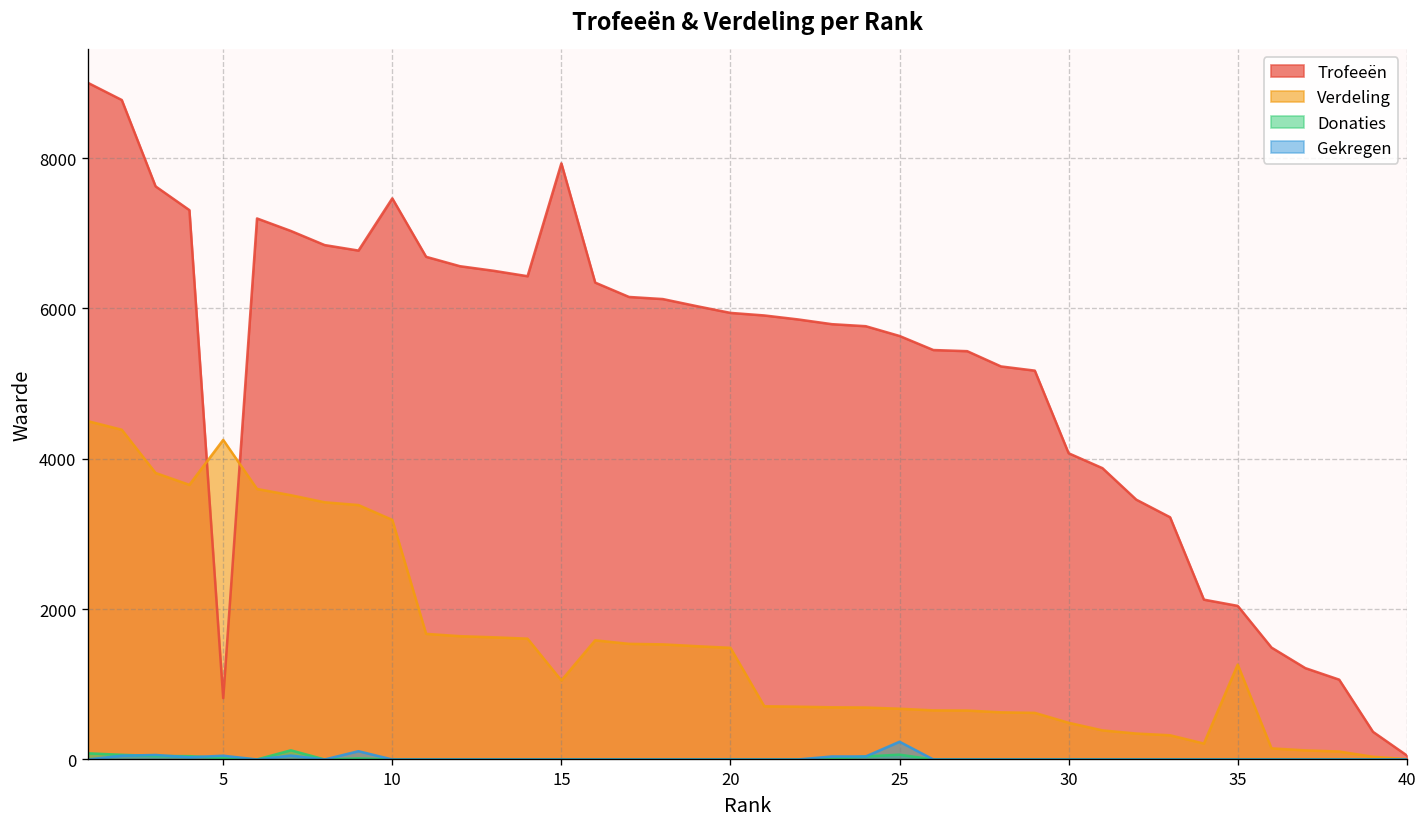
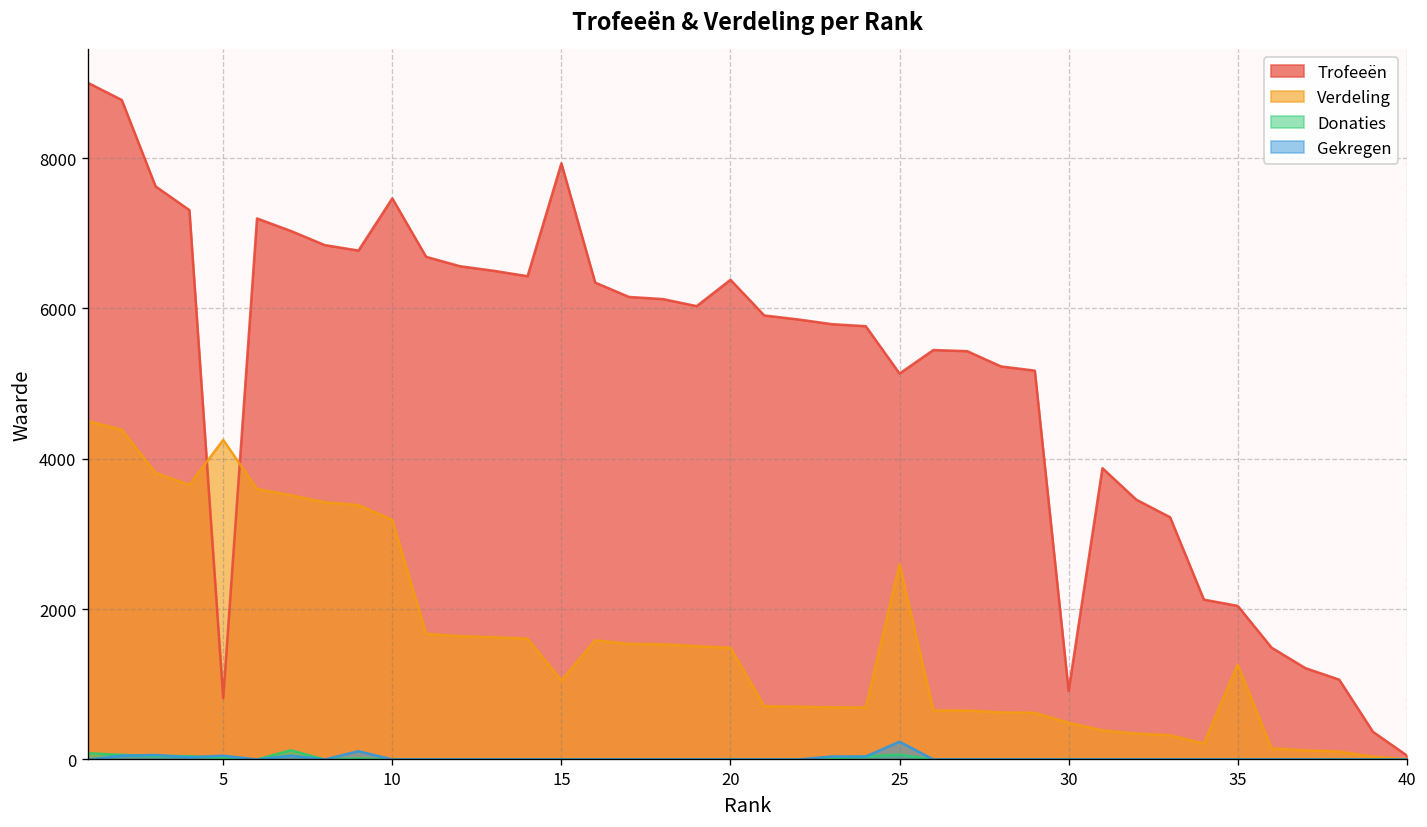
  {
    "Trofeeën": {
      "5": 800,
      "10": 7500,
      "15": 7900,
-     "20": 5900,
-     "25": 5600,
-     "30": 4100,
+     "20": 6400,
+     "25": 5100,
+     "30": 900,
      "35": 2000,
      "40": 100
    },
    "Verdeling": {
      "5": 4300,
      "10": 3200,
      "15": 1100,
      "20": 1500,
-     "25": 700,
+     "25": 2600,
      "30": 500,
      "35": 1300
    },
    "Donaties": {
      "25": 100
    },
    "Gekregen": {
      "25": 200
    }
  }
